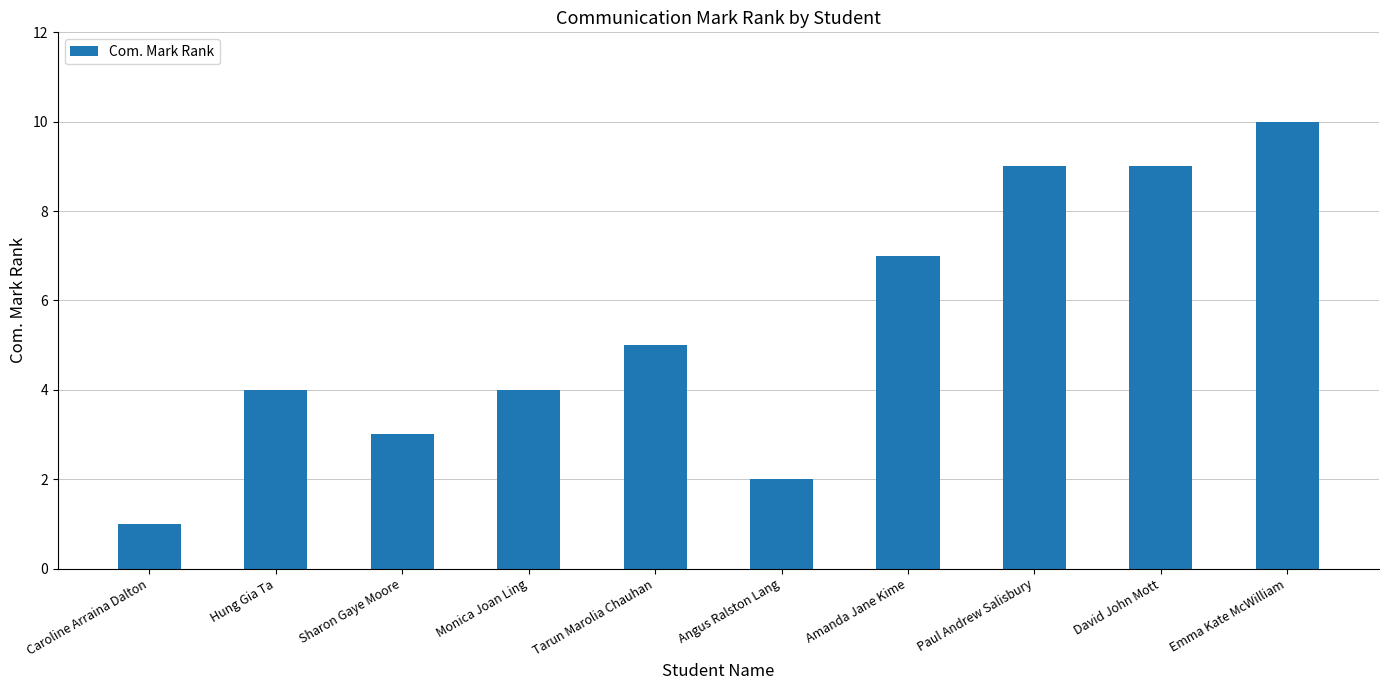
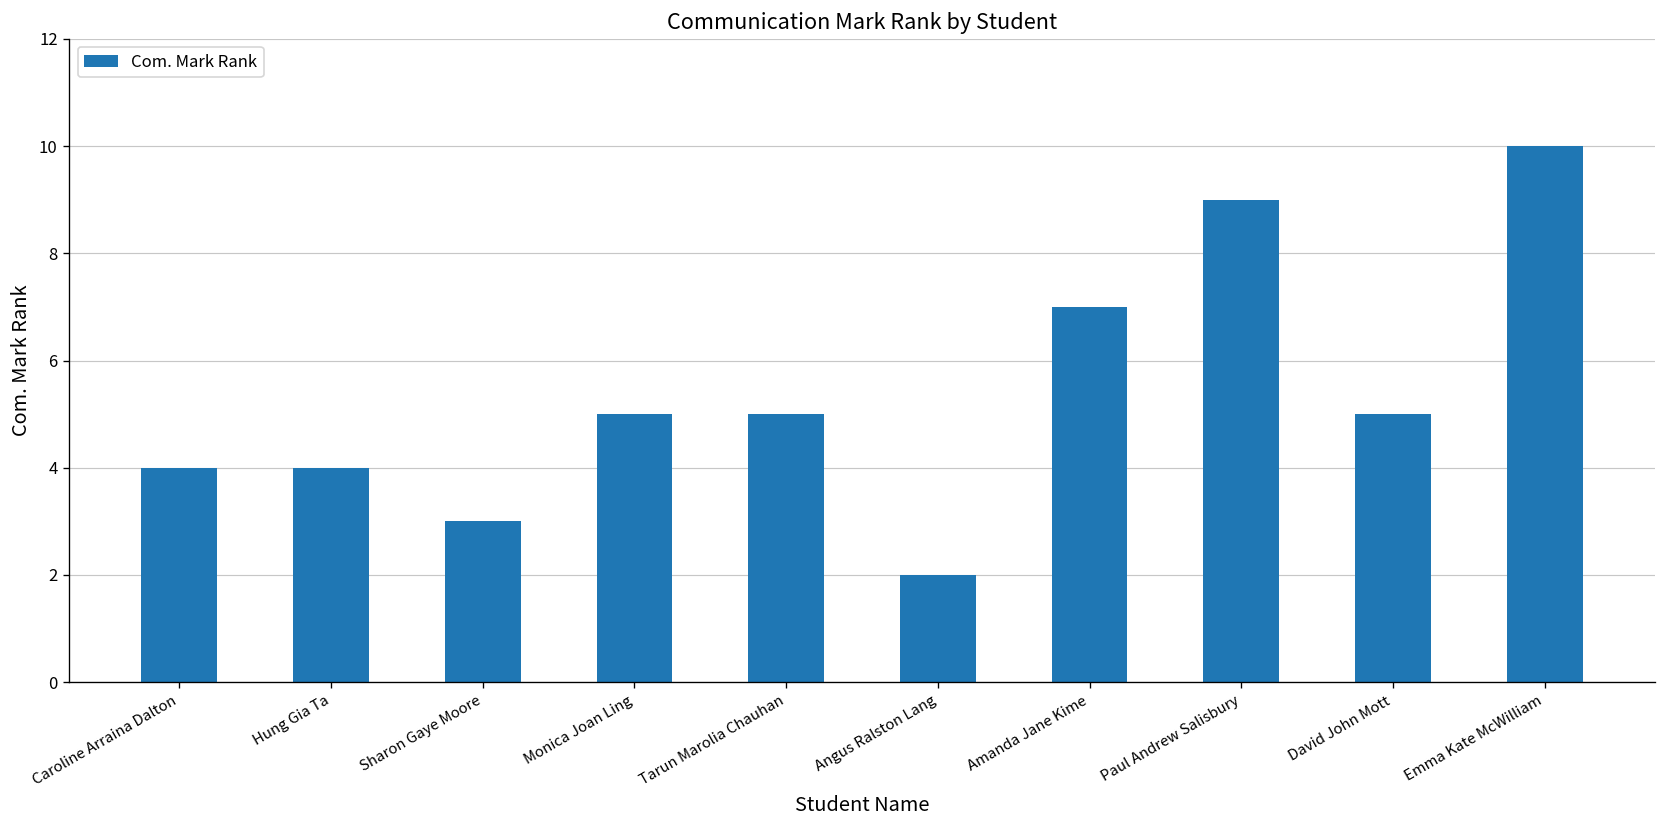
  {
-   "Caroline Arraina Dalton": 1,
+   "Caroline Arraina Dalton": 4,
    "Hung Gia Ta": 4,
    "Sharon Gaye Moore": 3,
-   "Monica Joan Ling": 4,
+   "Monica Joan Ling": 5,
    "Tarun Marolia Chauhan": 5,
    "Angus Ralston Lang": 2,
    "Amanda Jane Kime": 7,
    "Paul Andrew Salisbury": 9,
-   "David John Mott": 9,
+   "David John Mott": 5,
    "Emma Kate McWilliam": 10
  }
